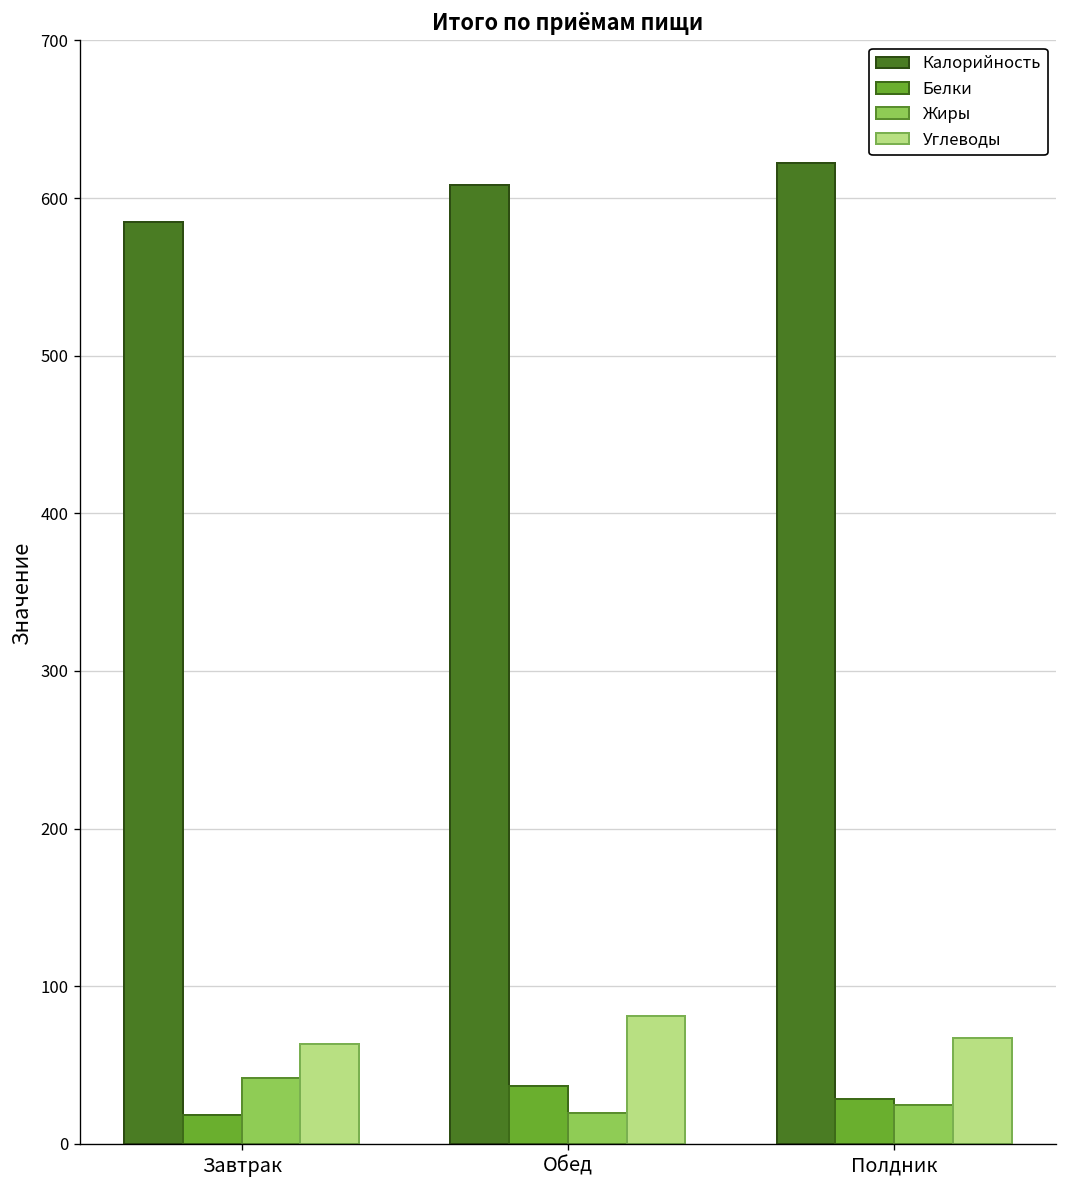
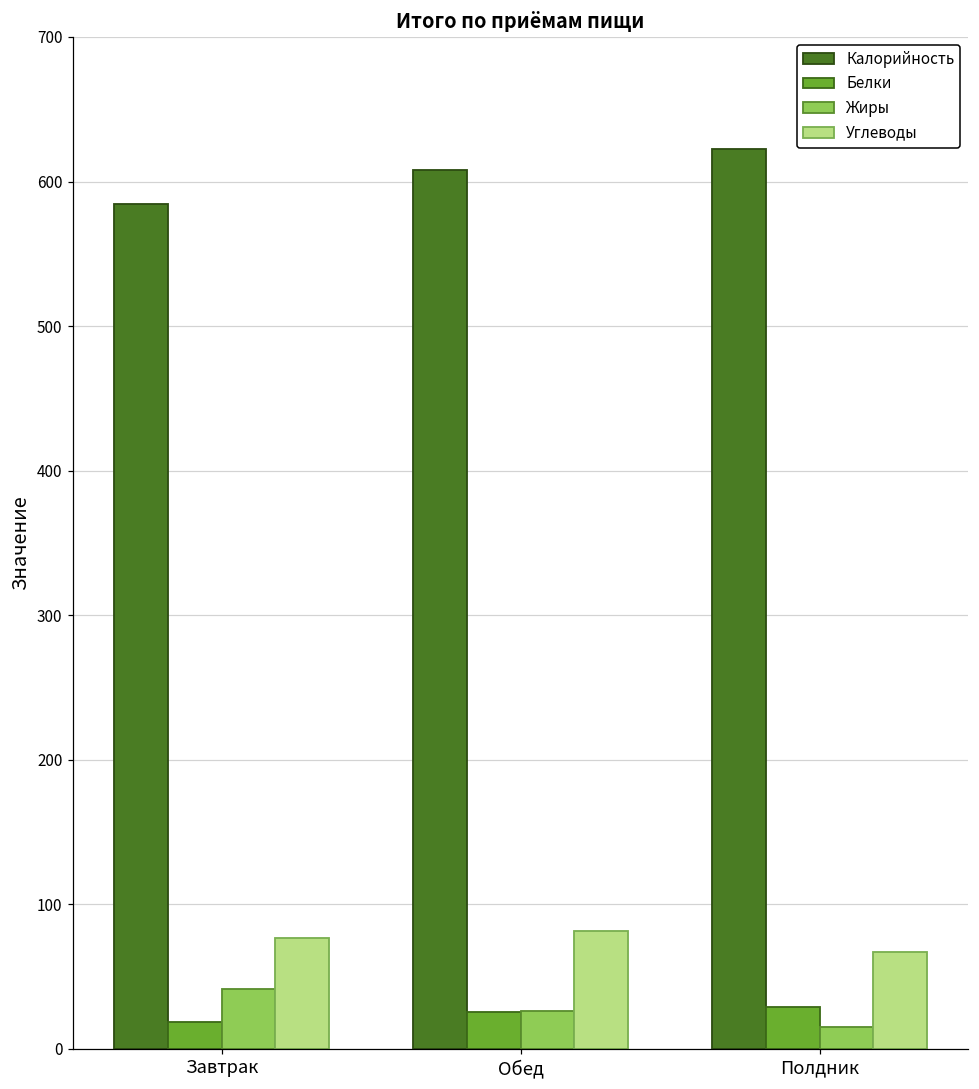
  {
    "Калорийность": {
      "Завтрак": 585,
      "Обед": 608,
      "Полдник": 623
    },
    "Белки": {
      "Завтрак": 18,
-     "Обед": 37,
+     "Обед": 25,
      "Полдник": 29
    },
    "Жиры": {
      "Завтрак": 42,
-     "Обед": 19,
-     "Полдник": 25
+     "Обед": 26,
+     "Полдник": 15
    },
    "Углеводы": {
-     "Завтрак": 64,
+     "Завтрак": 77,
      "Обед": 81,
      "Полдник": 67
    }
  }
